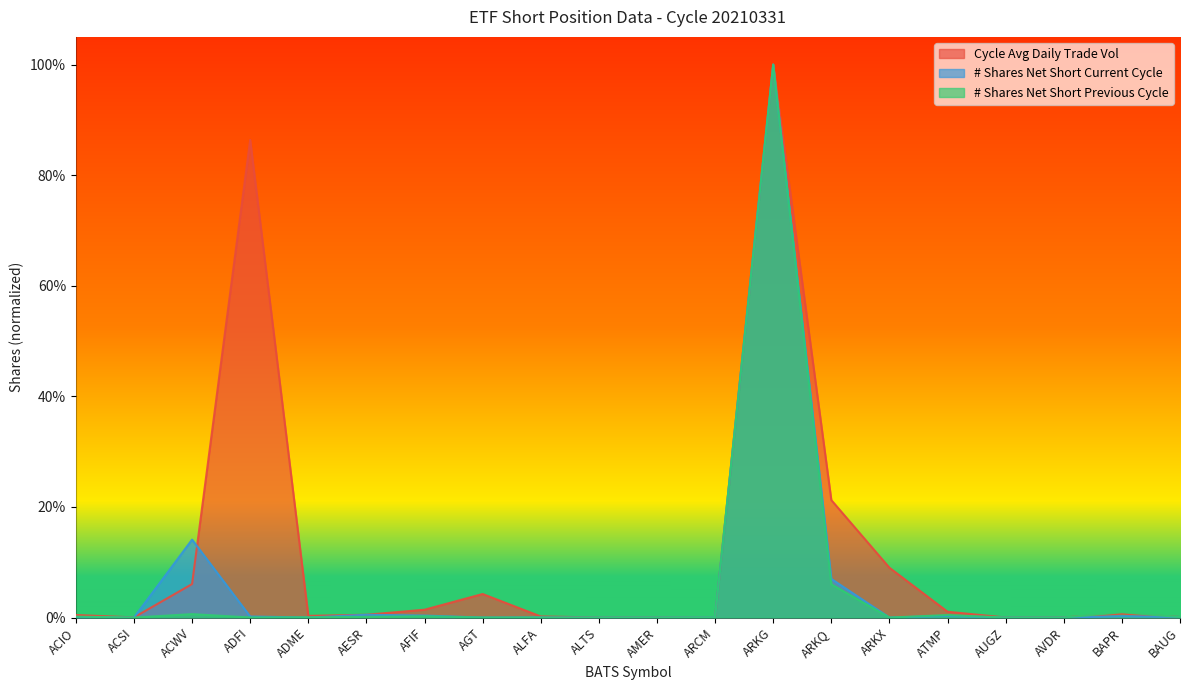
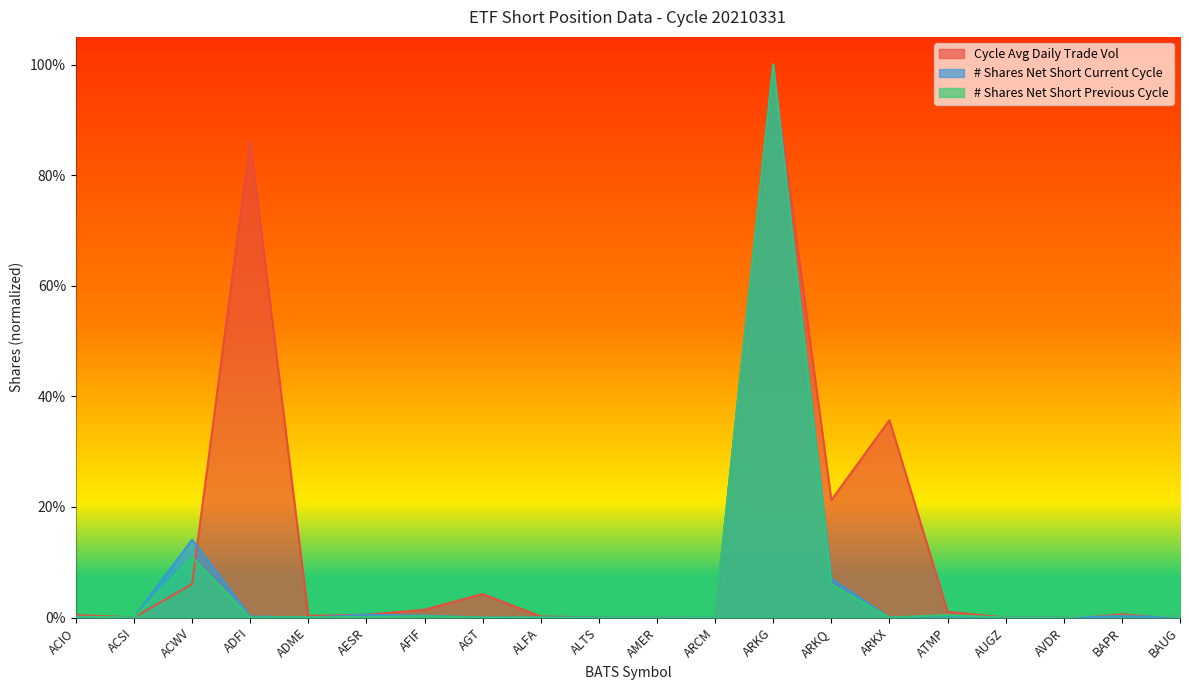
  {
    "Cycle Avg Daily Trade Vol": {
      "ACWV": "6%",
      "ADFI": "86%",
      "AFIF": "1%",
      "AGT": "4%",
      "ARKQ": "21%",
-     "ARKX": "9%",
+     "ARKX": "36%",
      "ATMP": "1%"
    },
    "# Shares Net Short Current Cycle": {
      "ACWV": "14%",
      "ARKQ": "7%",
      "BAPR": "0%"
    },
    "# Shares Net Short Previous Cycle": {
-     "ACWV": "1%",
+     "ACWV": "11%",
      "ARKQ": "6%"
    }
  }
